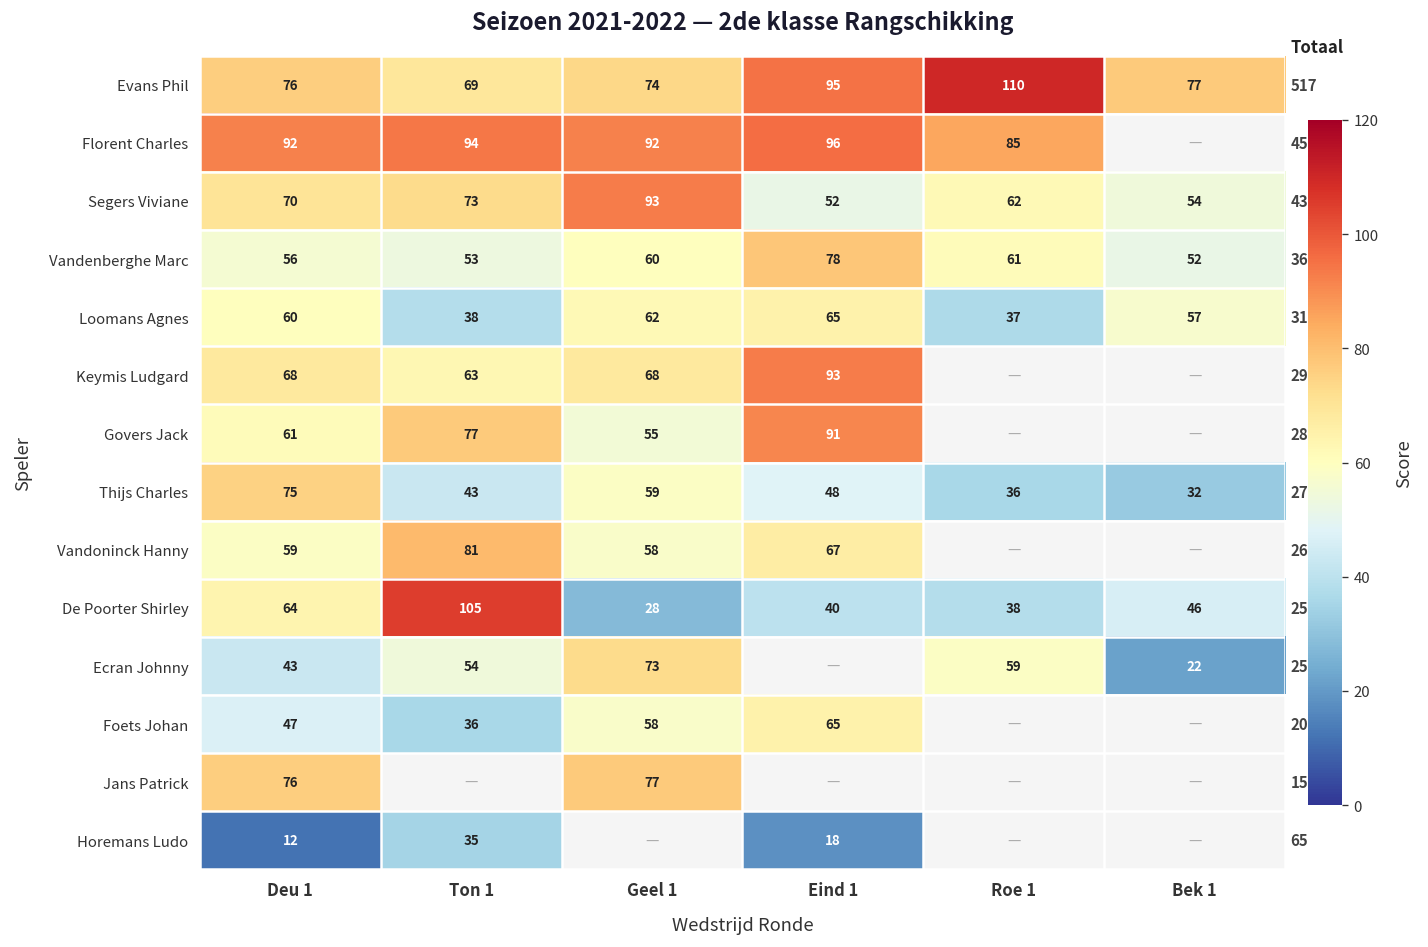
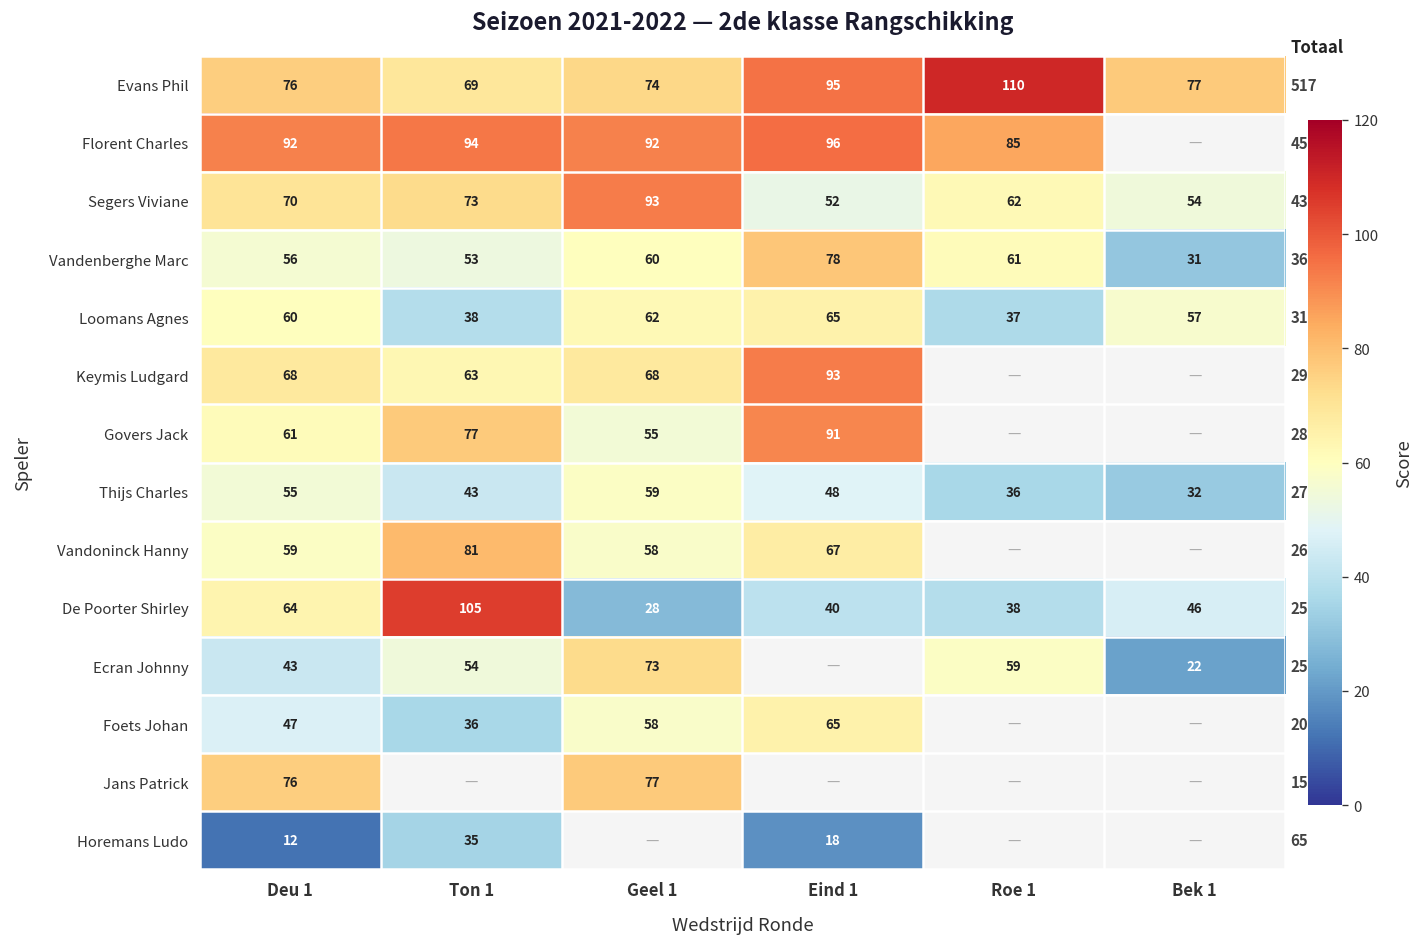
  {
    "Evans Phil": {
      "Deu 1": 76,
      "Ton 1": 69,
      "Geel 1": 74,
      "Eind 1": 95,
      "Roe 1": 110,
      "Bek 1": 77
    },
    "Florent Charles": {
      "Deu 1": 92,
      "Ton 1": 94,
      "Geel 1": 92,
      "Eind 1": 96,
      "Roe 1": 85
    },
    "Segers Viviane": {
      "Deu 1": 70,
      "Ton 1": 73,
      "Geel 1": 93,
      "Eind 1": 52,
      "Roe 1": 62,
      "Bek 1": 54
    },
    "Vandenberghe Marc": {
      "Deu 1": 56,
      "Ton 1": 53,
      "Geel 1": 60,
      "Eind 1": 78,
      "Roe 1": 61,
-     "Bek 1": 52
+     "Bek 1": 31
    },
    "Loomans Agnes": {
      "Deu 1": 60,
      "Ton 1": 38,
      "Geel 1": 62,
      "Eind 1": 65,
      "Roe 1": 37,
      "Bek 1": 57
    },
    "Keymis Ludgard": {
      "Deu 1": 68,
      "Ton 1": 63,
      "Geel 1": 68,
      "Eind 1": 93
    },
    "Govers Jack": {
      "Deu 1": 61,
      "Ton 1": 77,
      "Geel 1": 55,
      "Eind 1": 91
    },
    "Thijs Charles": {
-     "Deu 1": 75,
+     "Deu 1": 55,
      "Ton 1": 43,
      "Geel 1": 59,
      "Eind 1": 48,
      "Roe 1": 36,
      "Bek 1": 32
    },
    "Vandoninck Hanny": {
      "Deu 1": 59,
      "Ton 1": 81,
      "Geel 1": 58,
      "Eind 1": 67
    },
    "De Poorter Shirley": {
      "Deu 1": 64,
      "Ton 1": 105,
      "Geel 1": 28,
      "Eind 1": 40,
      "Roe 1": 38,
      "Bek 1": 46
    },
    "Ecran Johnny": {
      "Deu 1": 43,
      "Ton 1": 54,
      "Geel 1": 73,
      "Roe 1": 59,
      "Bek 1": 22
    },
    "Foets Johan": {
      "Deu 1": 47,
      "Ton 1": 36,
      "Geel 1": 58,
      "Eind 1": 65
    },
    "Jans Patrick": {
      "Deu 1": 76,
      "Geel 1": 77
    },
    "Horemans Ludo": {
      "Deu 1": 12,
      "Ton 1": 35,
      "Eind 1": 18
    }
  }
